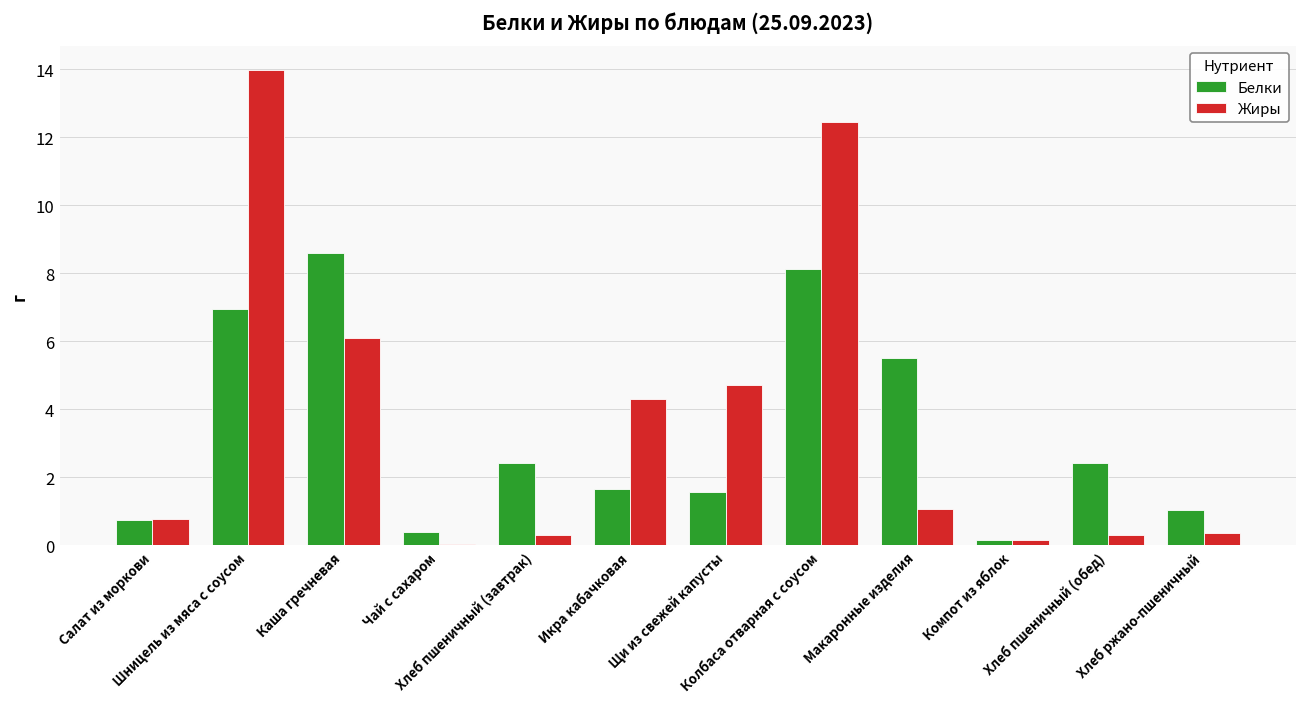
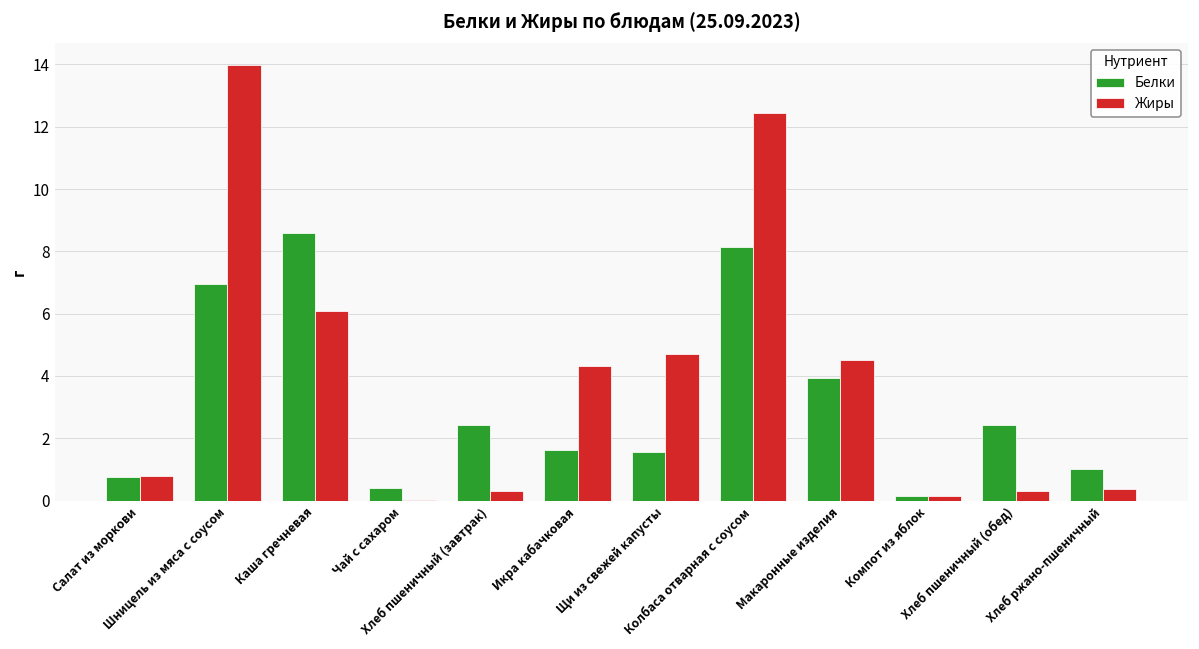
  {
    "Белки": {
      "Салат из моркови": 0.8,
      "Шницель из мяса с соусом": 6.9,
      "Каша гречневая": 8.6,
      "Чай с сахаром": 0.4,
      "Хлеб пшеничный (завтрак)": 2.4,
      "Икра кабачковая": 1.6,
      "Щи из свежей капусты": 1.6,
      "Колбаса отварная с соусом": 8.1,
-     "Макаронные изделия": 5.5,
+     "Макаронные изделия": 3.9,
      "Компот из яблок": 0.2,
      "Хлеб пшеничный (обед)": 2.4,
      "Хлеб ржано-пшеничный": 1.0
    },
    "Жиры": {
      "Салат из моркови": 0.8,
      "Шницель из мяса с соусом": 14.0,
      "Каша гречневая": 6.1,
      "Хлеб пшеничный (завтрак)": 0.3,
      "Икра кабачковая": 4.3,
      "Щи из свежей капусты": 4.7,
      "Колбаса отварная с соусом": 12.4,
-     "Макаронные изделия": 1.1,
+     "Макаронные изделия": 4.5,
      "Компот из яблок": 0.2,
      "Хлеб пшеничный (обед)": 0.3,
      "Хлеб ржано-пшеничный": 0.4
    }
  }
